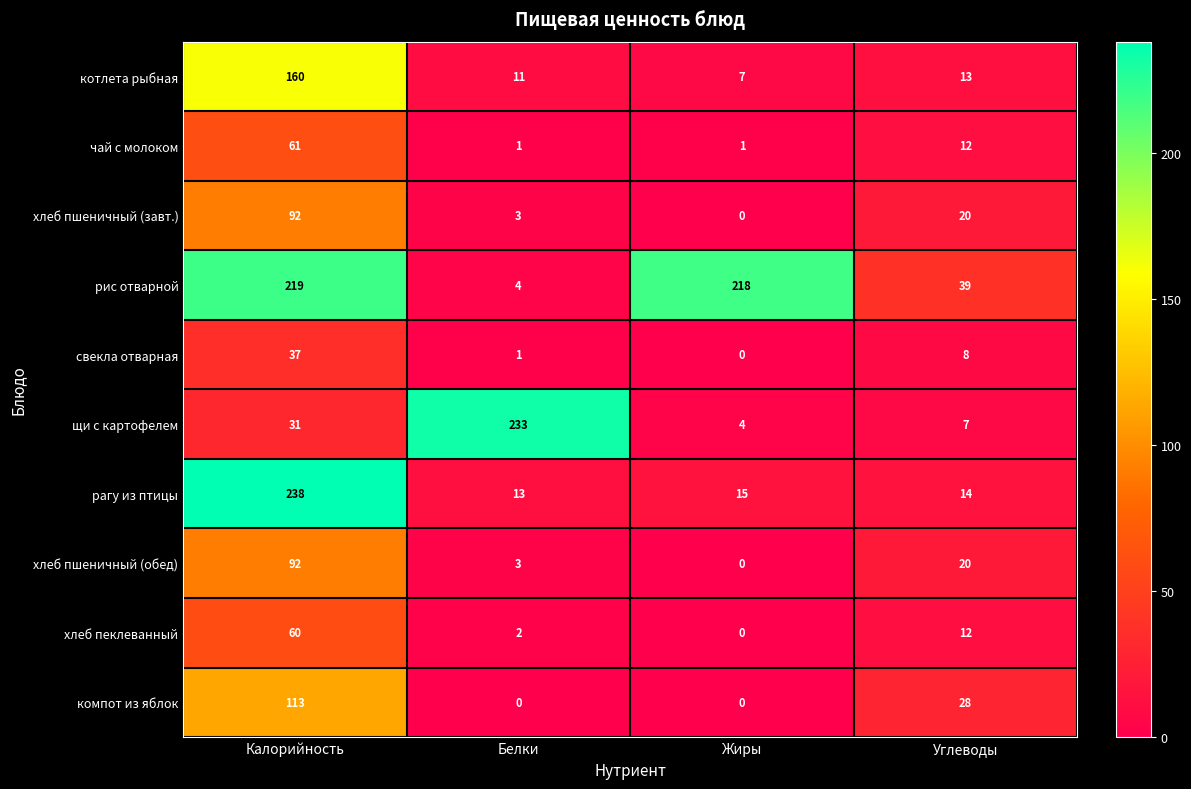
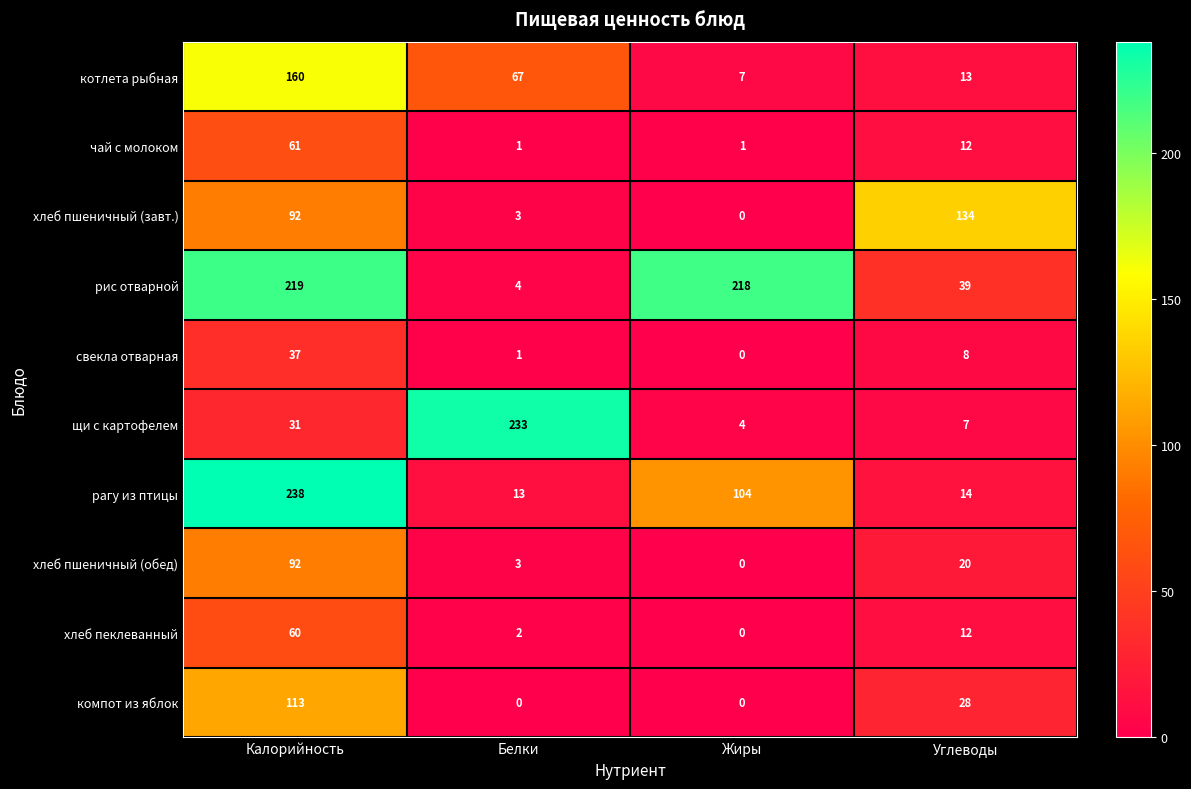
  {
    "котлета рыбная": {
      "Калорийность": 160,
-     "Белки": 11,
+     "Белки": 67,
      "Жиры": 7,
      "Углеводы": 13
    },
    "чай с молоком": {
      "Калорийность": 61,
      "Белки": 1,
      "Жиры": 1,
      "Углеводы": 12
    },
    "хлеб пшеничный (завт.)": {
      "Калорийность": 92,
      "Белки": 3,
      "Жиры": 0,
-     "Углеводы": 20
+     "Углеводы": 134
    },
    "рис отварной": {
      "Калорийность": 219,
      "Белки": 4,
      "Жиры": 218,
      "Углеводы": 39
    },
    "свекла отварная": {
      "Калорийность": 37,
      "Белки": 1,
      "Жиры": 0,
      "Углеводы": 8
    },
    "щи с картофелем": {
      "Калорийность": 31,
      "Белки": 233,
      "Жиры": 4,
      "Углеводы": 7
    },
    "рагу из птицы": {
      "Калорийность": 238,
      "Белки": 13,
-     "Жиры": 15,
+     "Жиры": 104,
      "Углеводы": 14
    },
    "хлеб пшеничный (обед)": {
      "Калорийность": 92,
      "Белки": 3,
      "Жиры": 0,
      "Углеводы": 20
    },
    "хлеб пеклеванный": {
      "Калорийность": 60,
      "Белки": 2,
      "Жиры": 0,
      "Углеводы": 12
    },
    "компот из яблок": {
      "Калорийность": 113,
      "Белки": 0,
      "Жиры": 0,
      "Углеводы": 28
    }
  }
